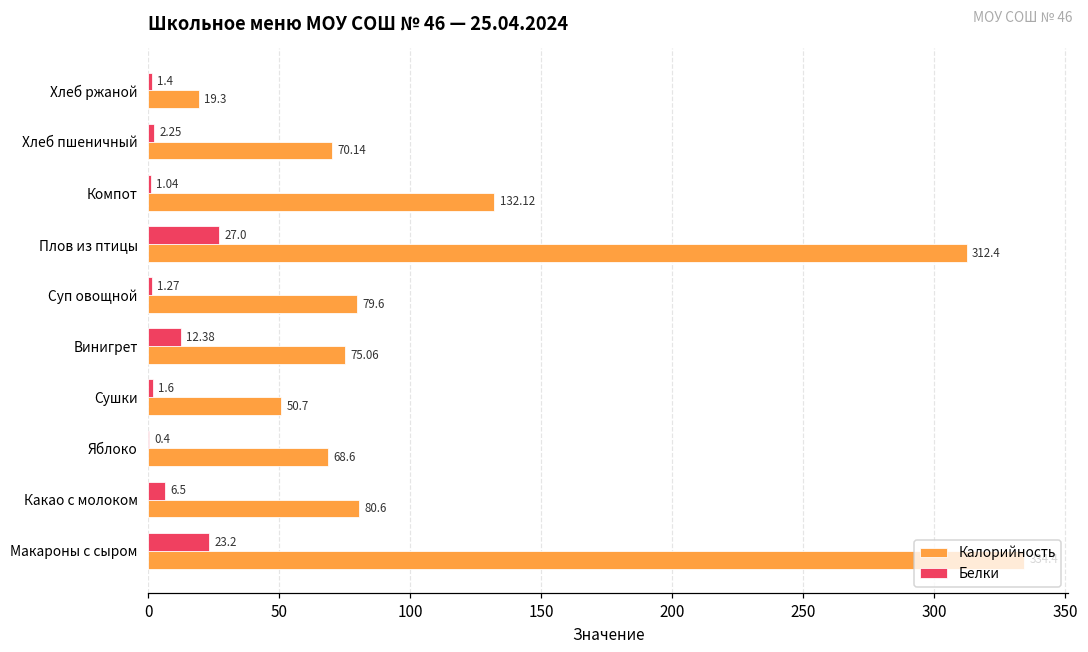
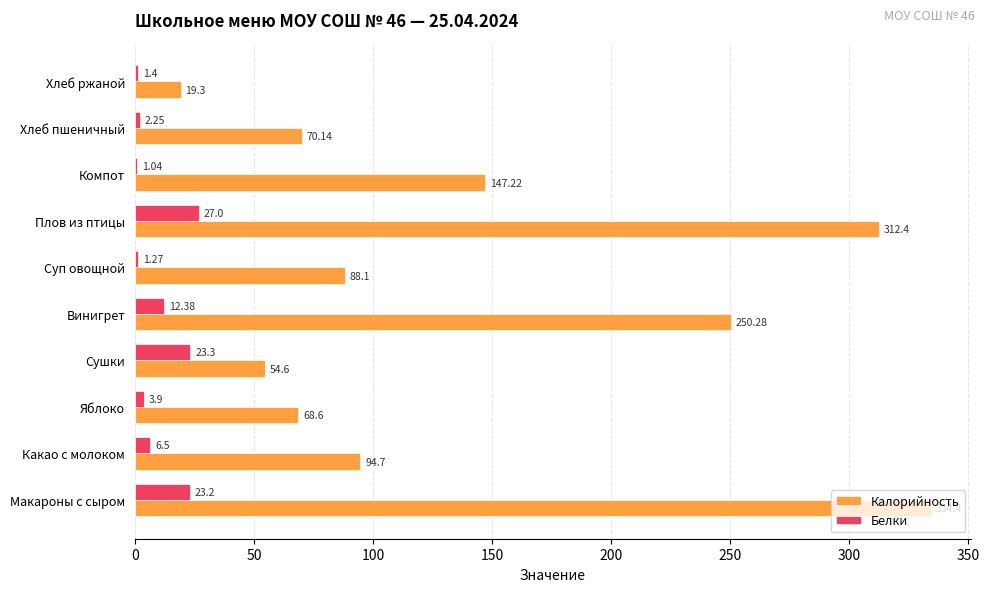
  {
    "Калорийность": {
      "Хлеб ржаной": 19.3,
      "Хлеб пшеничный": 70.14,
-     "Компот": 132.12,
+     "Компот": 147.22,
      "Плов из птицы": 312.4,
-     "Суп овощной": 79.6,
-     "Винигрет": 75.06,
-     "Сушки": 50.7,
+     "Суп овощной": 88.1,
+     "Винигрет": 250.28,
+     "Сушки": 54.6,
      "Яблоко": 68.6,
-     "Какао с молоком": 80.6
+     "Какао с молоком": 94.7
    },
    "Белки": {
      "Хлеб ржаной": 1.4,
      "Хлеб пшеничный": 2.25,
      "Компот": 1.04,
      "Плов из птицы": 27.0,
      "Суп овощной": 1.27,
      "Винигрет": 12.38,
-     "Сушки": 1.6,
-     "Яблоко": 0.4,
+     "Сушки": 23.3,
+     "Яблоко": 3.9,
      "Какао с молоком": 6.5,
      "Макароны с сыром": 23.2
    }
  }
